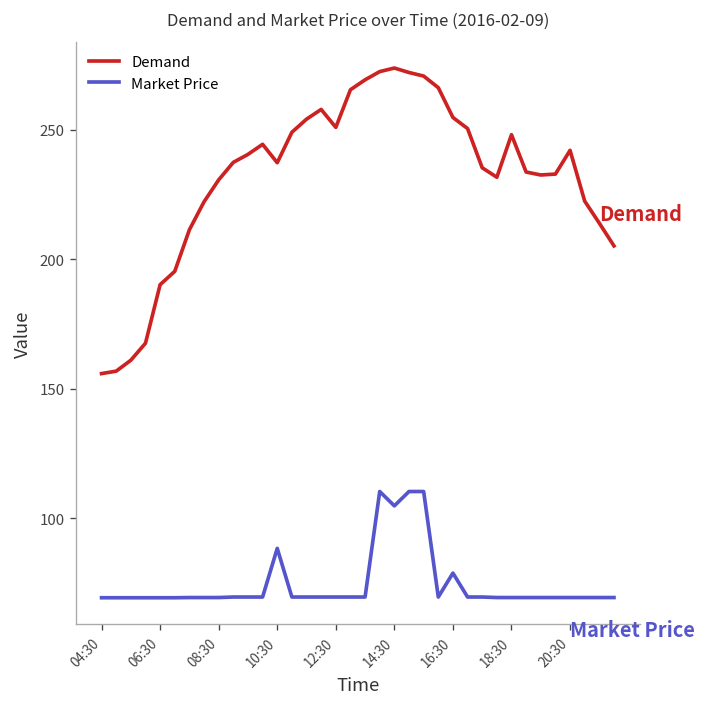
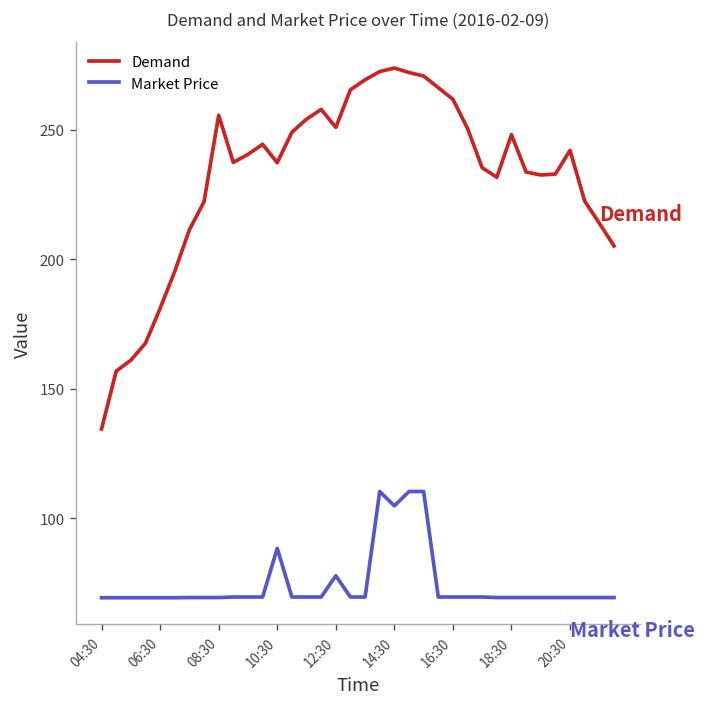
  {
    "Demand": {
-     "04:30": 156,
-     "06:30": 190,
-     "08:30": 231,
+     "04:30": 134,
+     "06:30": 181,
+     "08:30": 256,
      "10:30": 237,
      "12:30": 251,
      "14:30": 274,
-     "16:30": 255,
+     "16:30": 262,
      "18:30": 248,
      "20:30": 242
    },
    "Market Price": {
      "04:30": 69,
      "06:30": 69,
      "08:30": 69,
      "10:30": 88,
-     "12:30": 70,
+     "12:30": 78,
      "14:30": 105,
-     "16:30": 79,
+     "16:30": 70,
      "18:30": 69,
      "20:30": 69
    }
  }
